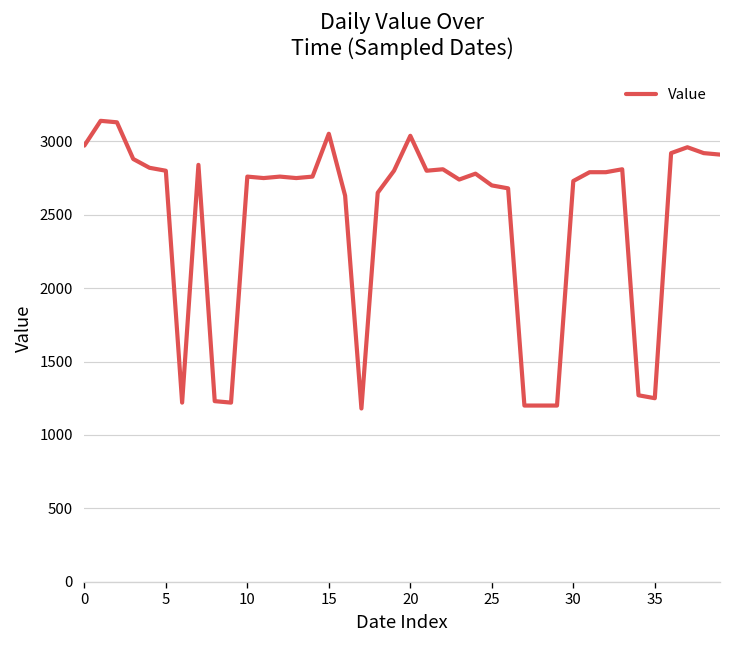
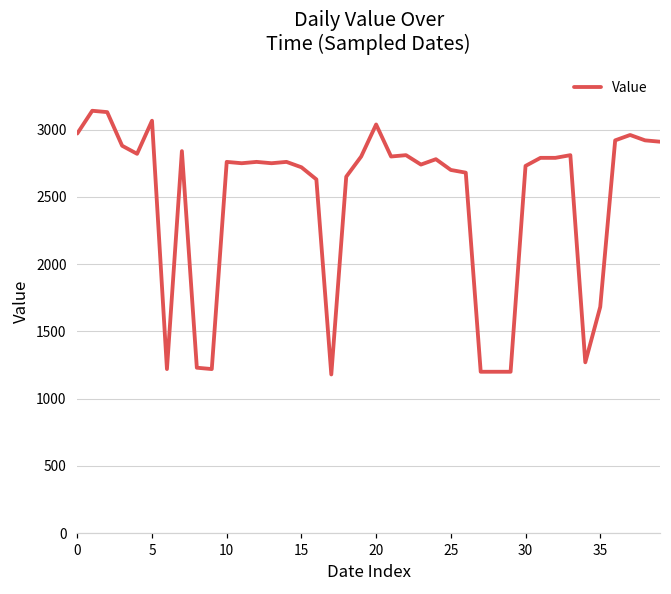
  {
    "0": 2970,
-   "5": 2800,
+   "5": 3070,
    "10": 2760,
-   "15": 3050,
+   "15": 2720,
    "20": 3040,
    "25": 2700,
    "30": 2730,
-   "35": 1250
+   "35": 1680
  }
